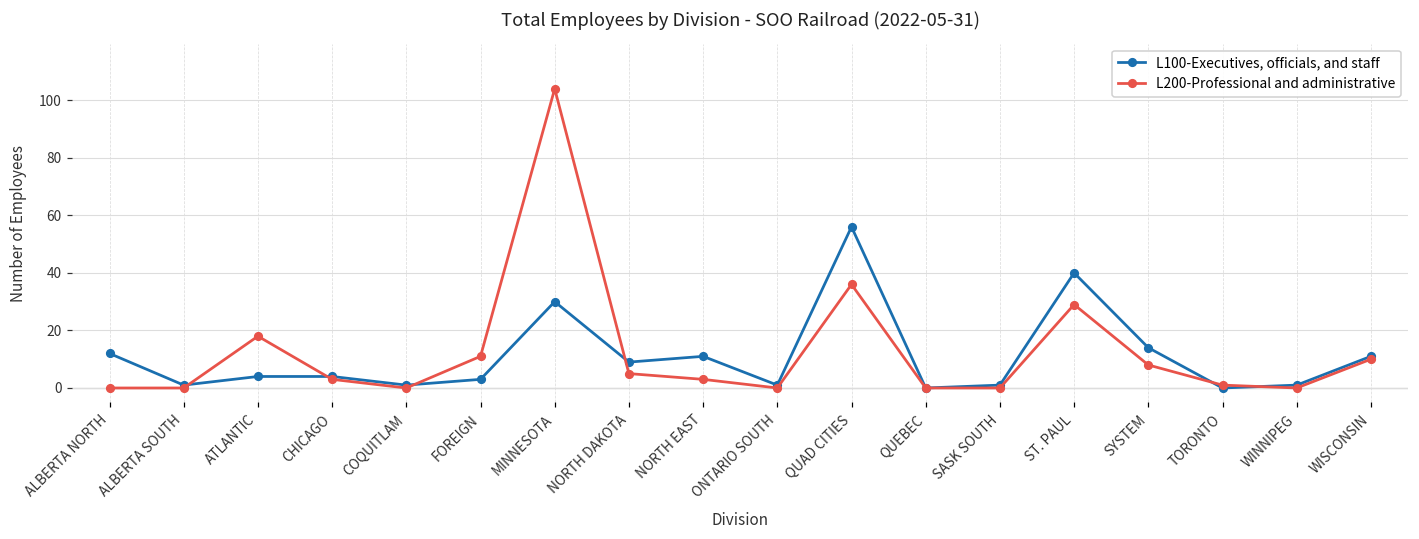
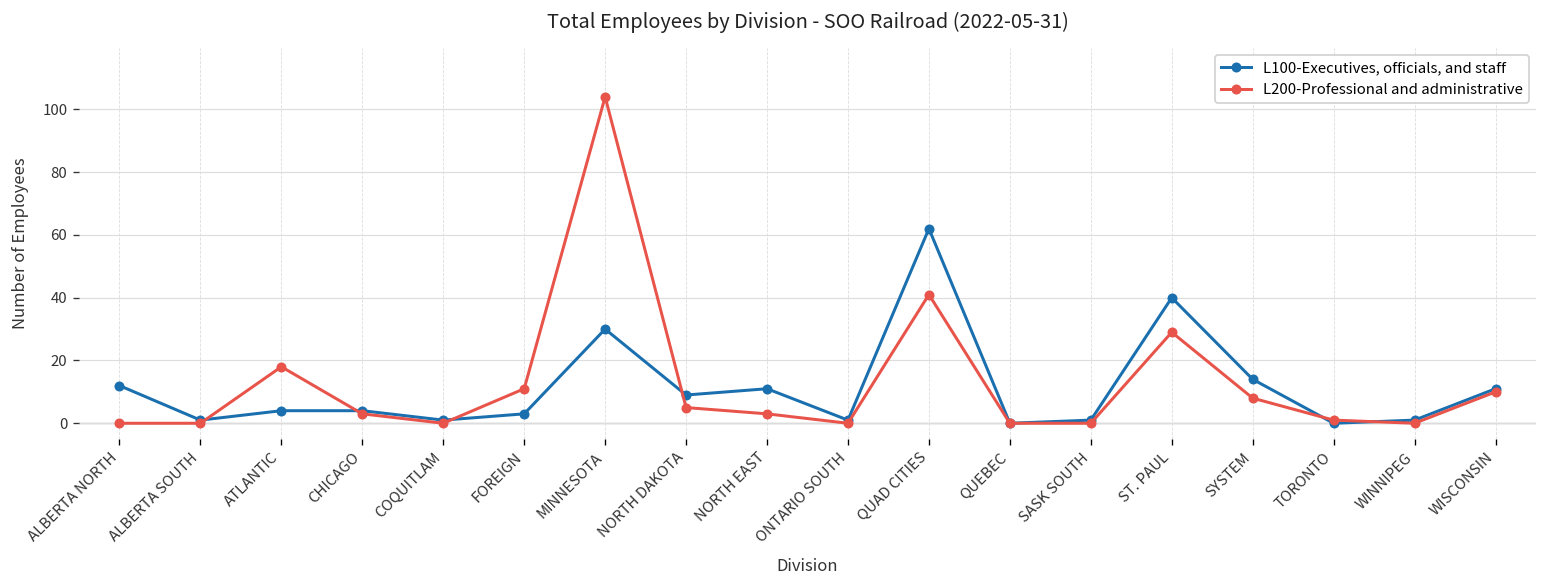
  {
    "L100-Executives, officials, and staff": {
      "ALBERTA NORTH": 12,
      "ALBERTA SOUTH": 1,
      "ATLANTIC": 4,
      "CHICAGO": 4,
      "COQUITLAM": 1,
      "FOREIGN": 3,
      "MINNESOTA": 30,
      "NORTH DAKOTA": 9,
      "NORTH EAST": 11,
      "ONTARIO SOUTH": 1,
-     "QUAD CITIES": 56,
+     "QUAD CITIES": 62,
      "SASK SOUTH": 1,
      "ST. PAUL": 40,
      "SYSTEM": 14,
      "TORONTO": 0,
      "WINNIPEG": 1,
      "WISCONSIN": 11
    },
    "L200-Professional and administrative": {
      "ALBERTA NORTH": 0,
      "ALBERTA SOUTH": 0,
      "ATLANTIC": 18,
      "CHICAGO": 3,
      "COQUITLAM": 0,
      "FOREIGN": 11,
      "MINNESOTA": 104,
      "NORTH DAKOTA": 5,
      "NORTH EAST": 3,
      "ONTARIO SOUTH": 0,
-     "QUAD CITIES": 36,
+     "QUAD CITIES": 41,
      "SASK SOUTH": 0,
      "ST. PAUL": 29,
      "SYSTEM": 8,
      "TORONTO": 1,
      "WINNIPEG": 0,
      "WISCONSIN": 10
    }
  }
